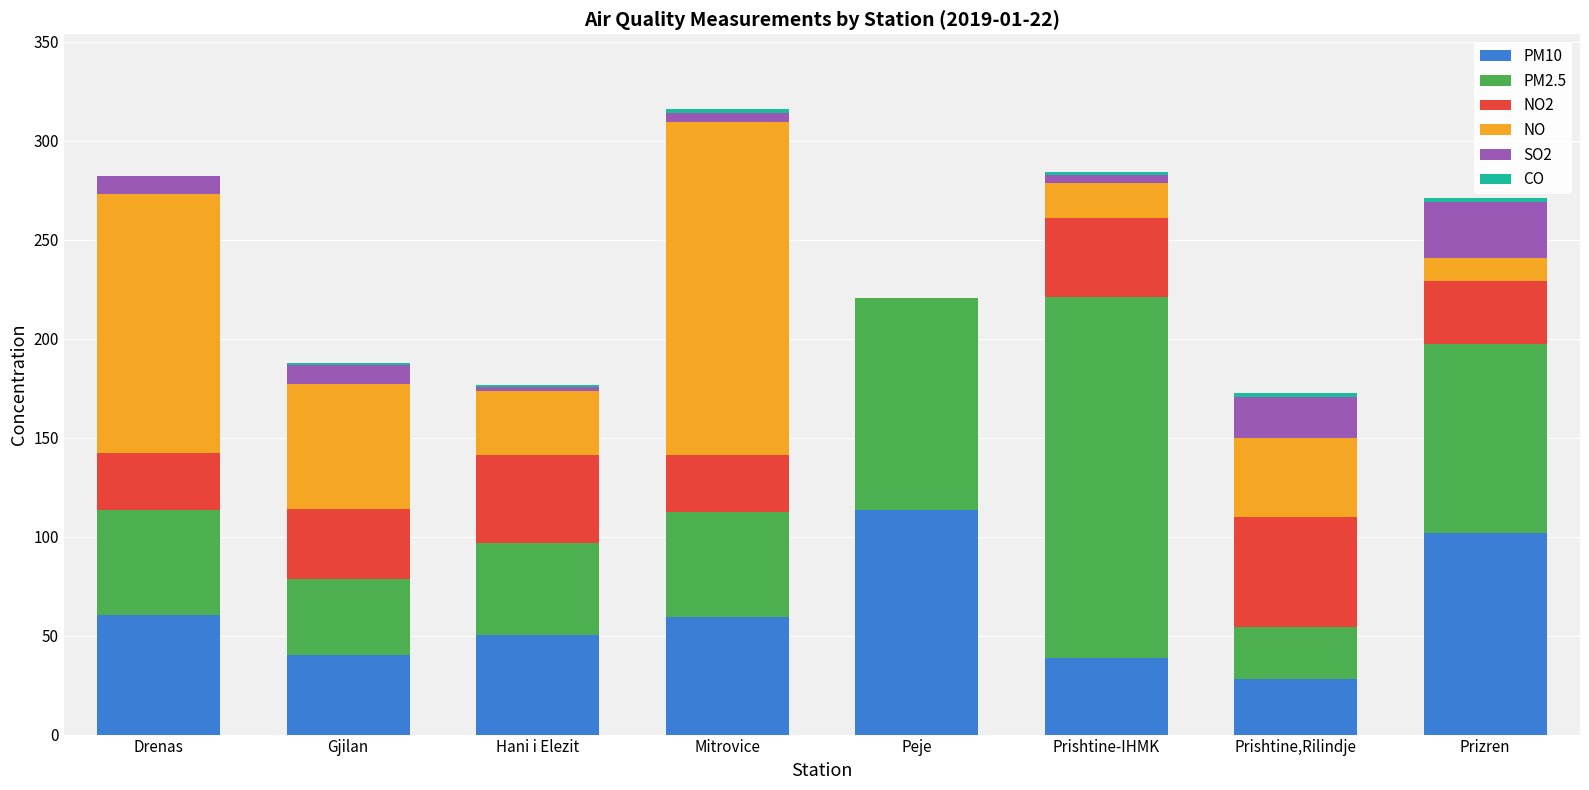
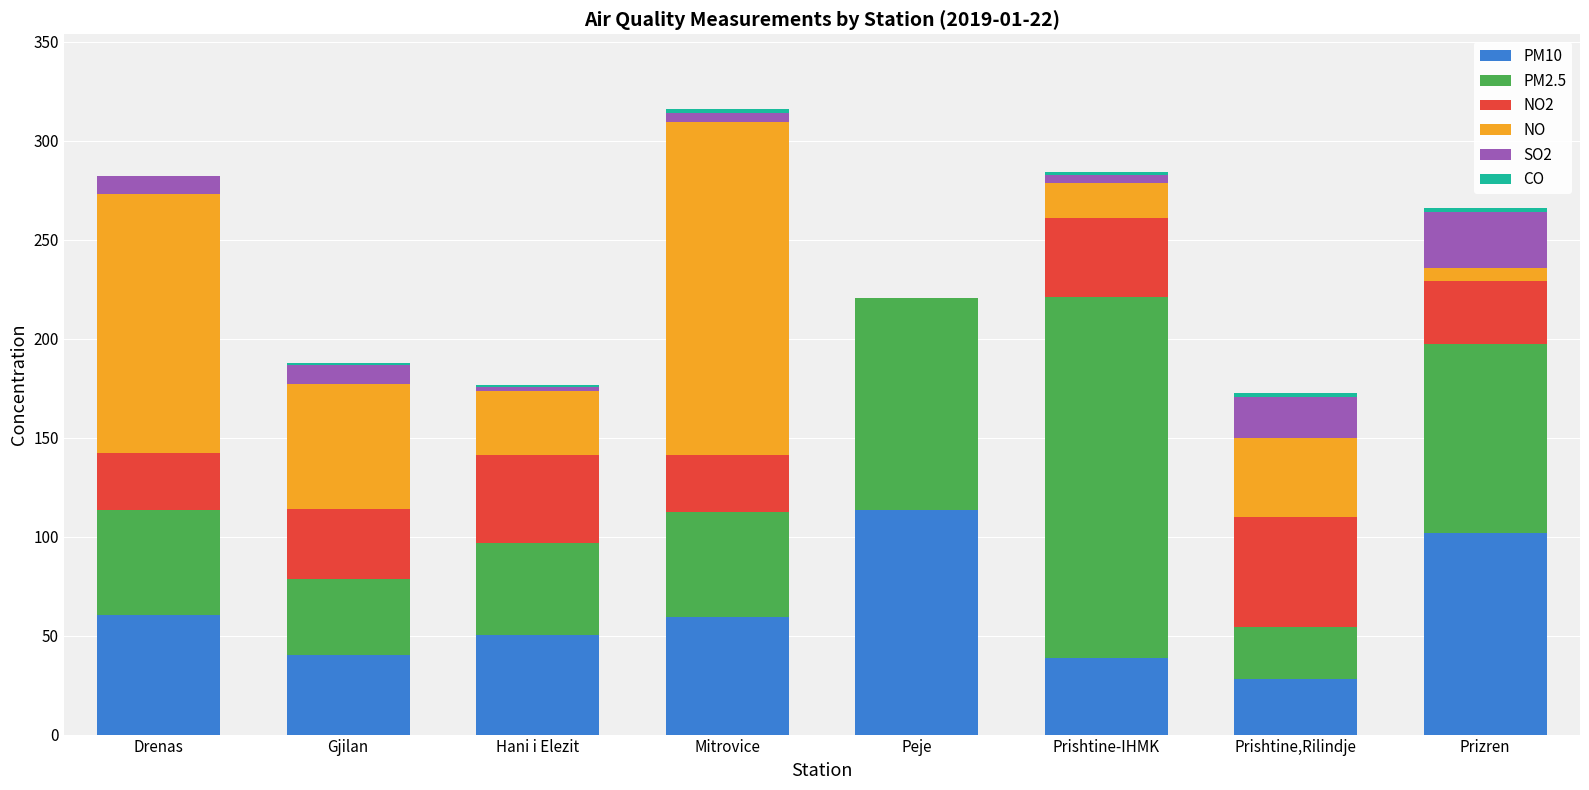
  {
    "PM10": {
      "Drenas": 60,
      "Gjilan": 40,
      "Hani i Elezit": 50,
      "Mitrovice": 59,
      "Peje": 113,
      "Prishtine-IHMK": 39,
      "Prishtine,Rilindje": 28,
      "Prizren": 102
    },
    "PM2.5": {
      "Drenas": 53,
      "Gjilan": 38,
      "Hani i Elezit": 47,
      "Mitrovice": 53,
      "Peje": 107,
      "Prishtine-IHMK": 182,
      "Prishtine,Rilindje": 26,
      "Prizren": 95
    },
    "NO2": {
      "Drenas": 29,
      "Gjilan": 35,
      "Hani i Elezit": 44,
      "Mitrovice": 29,
      "Peje": 0,
      "Prishtine-IHMK": 40,
      "Prishtine,Rilindje": 55,
      "Prizren": 32
    },
    "NO": {
      "Drenas": 131,
      "Gjilan": 63,
      "Hani i Elezit": 32,
      "Mitrovice": 168,
      "Peje": 0,
      "Prishtine-IHMK": 18,
      "Prishtine,Rilindje": 40,
-     "Prizren": 12
+     "Prizren": 6
    },
    "SO2": {
      "Drenas": 9,
      "Gjilan": 9,
      "Hani i Elezit": 2,
      "Mitrovice": 5,
      "Peje": 0,
      "Prishtine-IHMK": 4,
      "Prishtine,Rilindje": 21,
      "Prizren": 28
    },
    "CO": {
      "Drenas": 0,
      "Mitrovice": 2,
      "Peje": 0,
      "Prishtine-IHMK": 1,
      "Prishtine,Rilindje": 2,
      "Prizren": 2
    }
  }
